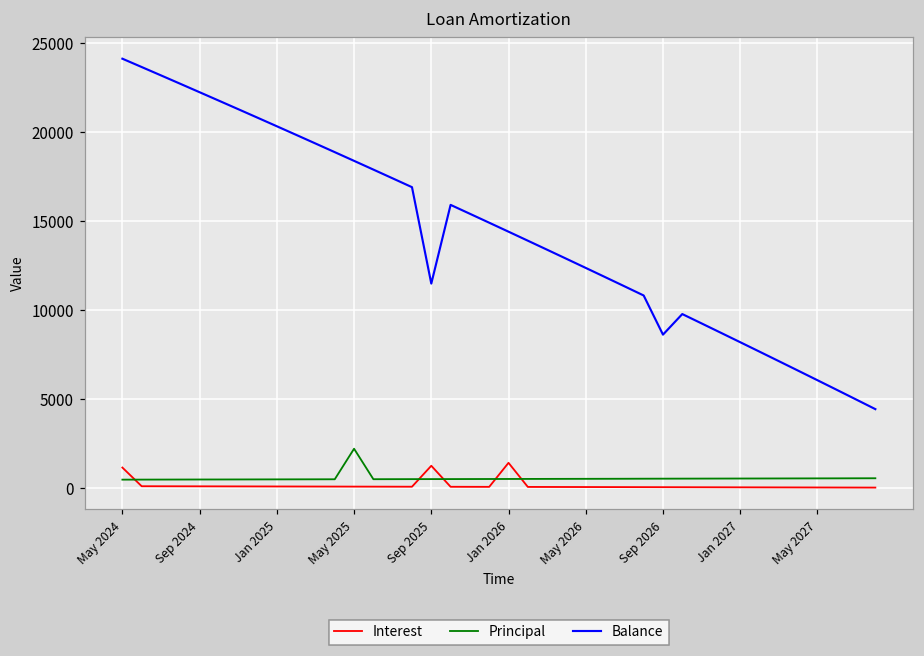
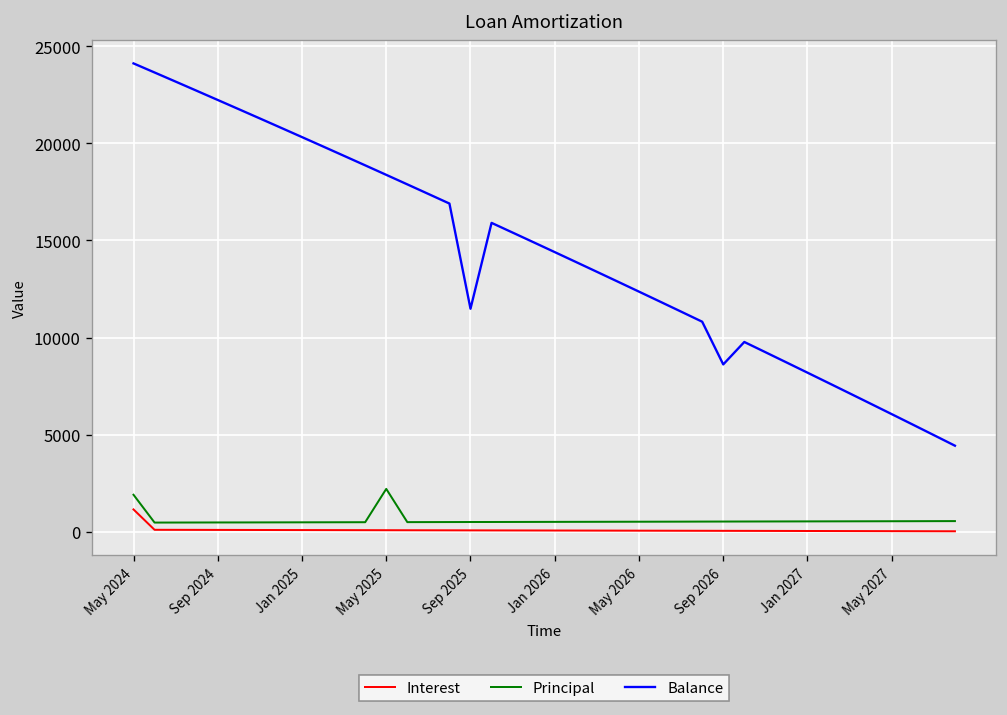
  {
    "Interest": {
      "May 2024": 1100,
      "Sep 2024": 100,
      "Jan 2025": 100,
      "May 2025": 100,
-     "Sep 2025": 1200,
-     "Jan 2026": 1400,
+     "Sep 2025": 100,
+     "Jan 2026": 100,
      "May 2026": 100,
      "Sep 2026": 0,
      "Jan 2027": 0,
      "May 2027": 0
    },
    "Principal": {
-     "May 2024": 500,
+     "May 2024": 1900,
      "Sep 2024": 500,
      "Jan 2025": 500,
      "May 2025": 2200,
      "Sep 2025": 500,
      "Jan 2026": 500,
      "May 2026": 500,
      "Sep 2026": 500,
      "Jan 2027": 500,
      "May 2027": 500
    },
    "Balance": {
      "May 2024": 24100,
      "Sep 2024": 22200,
      "Jan 2025": 20300,
      "May 2025": 18400,
      "Sep 2025": 11500,
      "Jan 2026": 14400,
      "May 2026": 12400,
      "Sep 2026": 8600,
      "Jan 2027": 8200,
      "May 2027": 6100
    }
  }
